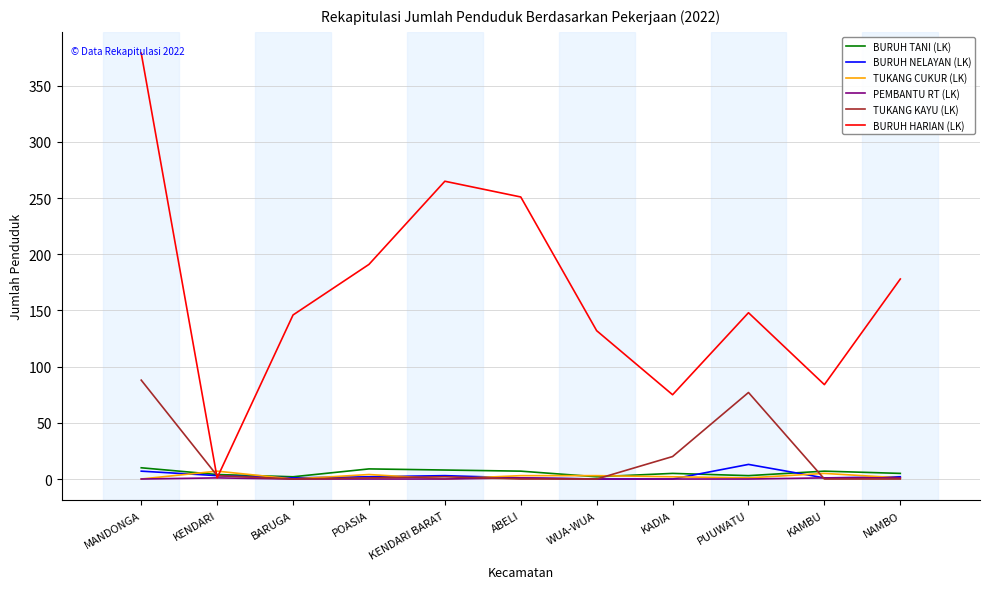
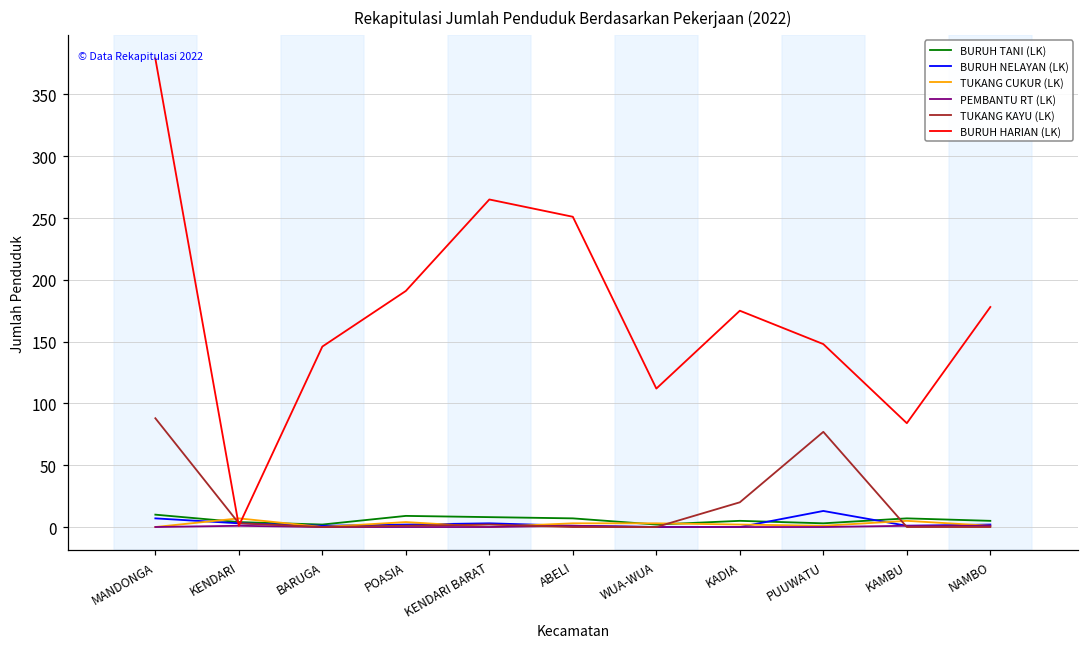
  {
    "BURUH TANI (LK)": {
      "MANDONGA": 10,
      "POASIA": 9,
      "KENDARI BARAT": 8,
      "ABELI": 7,
      "KADIA": 5,
      "NAMBO": 5
    },
    "BURUH NELAYAN (LK)": {
      "MANDONGA": 7,
      "PUUWATU": 13
    },
    "TUKANG CUKUR (LK)": {
      "KENDARI": 7
    },
    "TUKANG KAYU (LK)": {
      "MANDONGA": 88,
      "KADIA": 20,
      "PUUWATU": 77
    },
    "BURUH HARIAN (LK)": {
      "BARUGA": 146,
      "POASIA": 191,
      "KENDARI BARAT": 265,
      "ABELI": 251,
-     "WUA-WUA": 132,
-     "KADIA": 75,
+     "WUA-WUA": 112,
+     "KADIA": 175,
      "PUUWATU": 148,
      "KAMBU": 84,
      "NAMBO": 178
    }
  }
